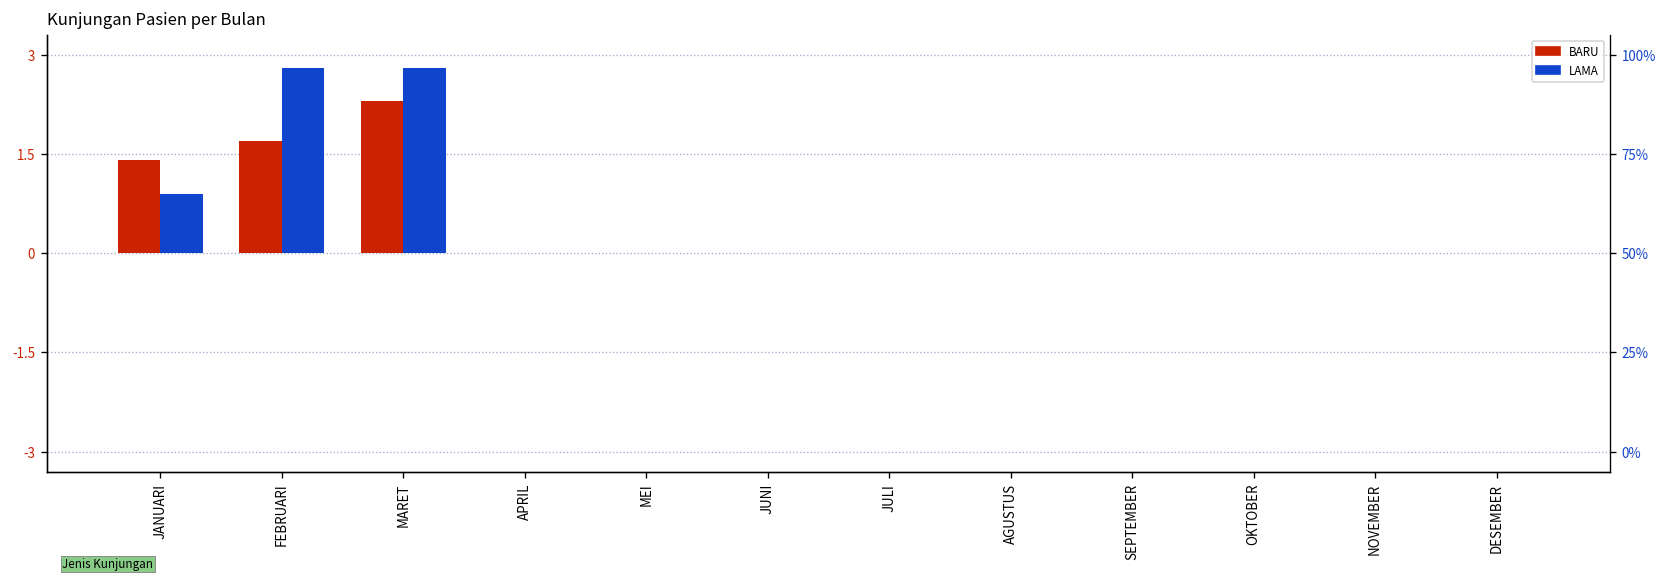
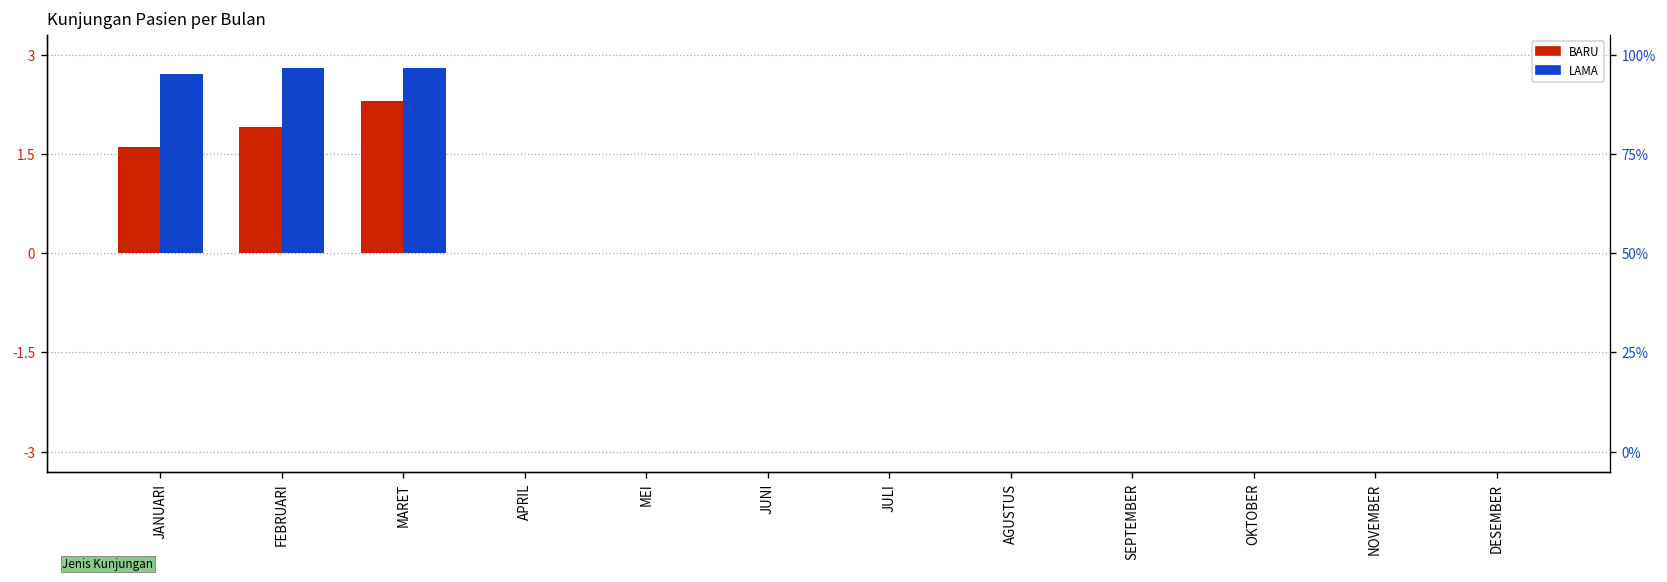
  {
    "BARU": {
-     "JANUARI": 1.4,
-     "FEBRUARI": 1.7,
+     "JANUARI": 1.6,
+     "FEBRUARI": 1.9,
      "MARET": 2.3,
      "APRIL": 0.0,
      "MEI": 0.0,
      "JUNI": 0.0,
      "JULI": 0.0,
      "AGUSTUS": 0.0,
      "SEPTEMBER": 0.0,
      "OKTOBER": 0.0,
      "NOVEMBER": 0.0,
      "DESEMBER": 0.0
    },
    "LAMA": {
-     "JANUARI": 0.9,
+     "JANUARI": 2.7,
      "FEBRUARI": 2.8,
      "MARET": 2.8,
      "APRIL": 0.0,
      "MEI": 0.0,
      "JUNI": 0.0,
      "JULI": 0.0,
      "AGUSTUS": 0.0,
      "SEPTEMBER": 0.0,
      "OKTOBER": 0.0,
      "NOVEMBER": 0.0,
      "DESEMBER": 0.0
    }
  }
